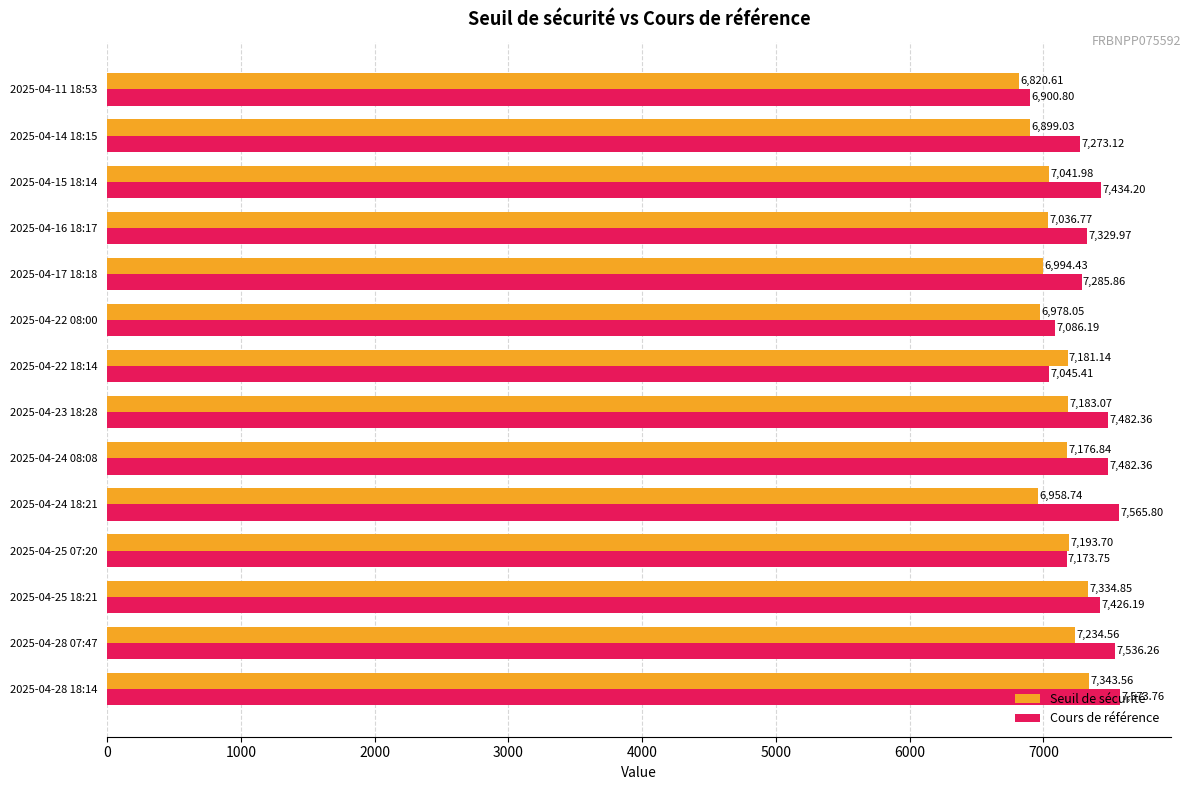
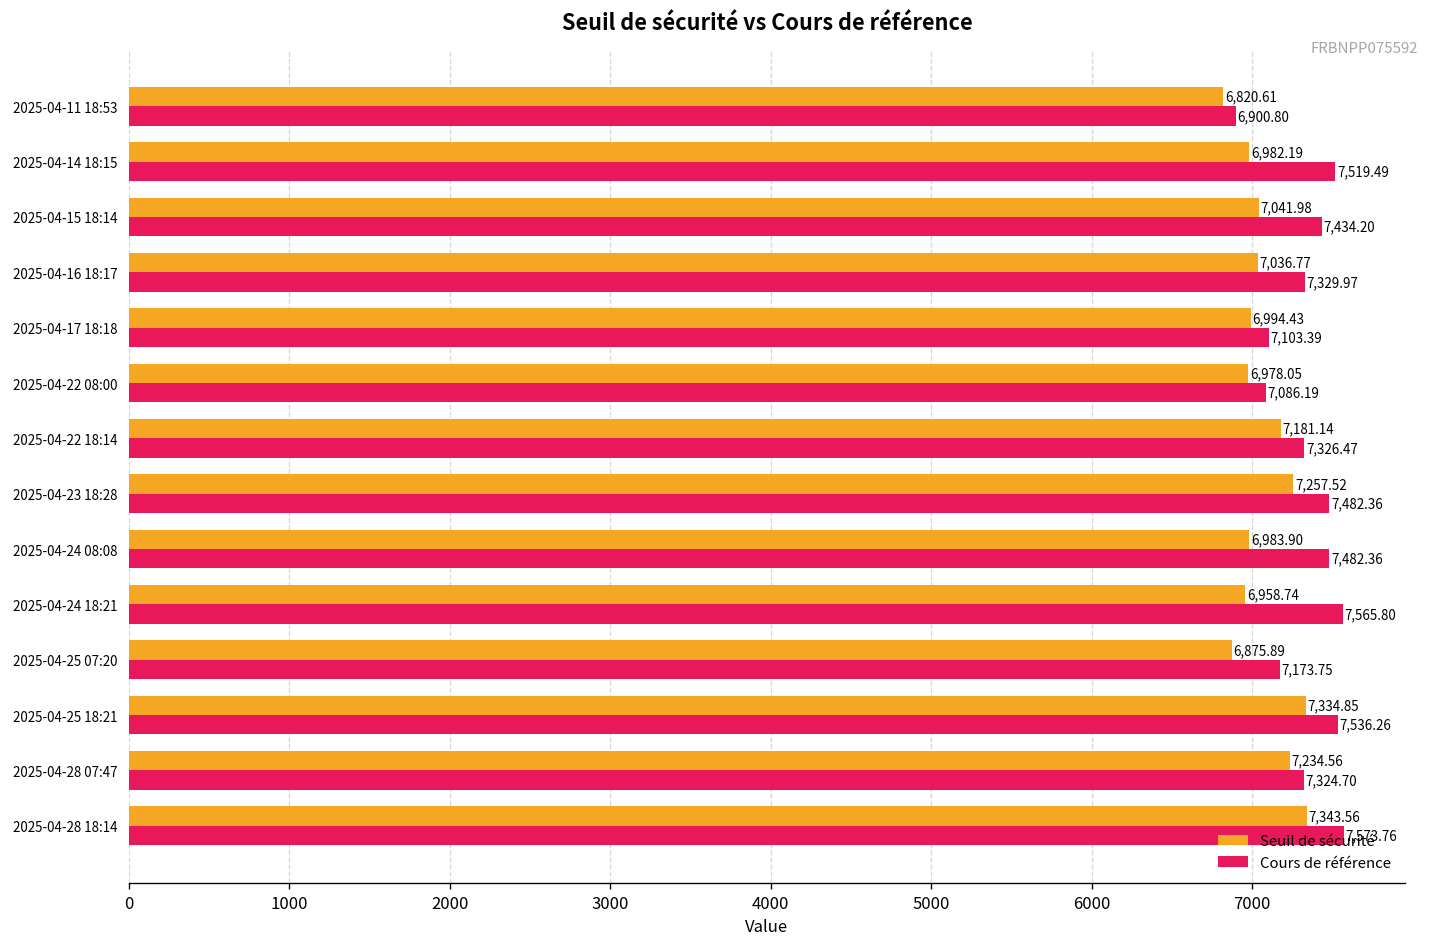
  {
    "Seuil de sécurité": {
      "2025-04-11 18:53": "6,820.61",
-     "2025-04-14 18:15": "6,899.03",
+     "2025-04-14 18:15": "6,982.19",
      "2025-04-15 18:14": "7,041.98",
      "2025-04-16 18:17": "7,036.77",
      "2025-04-17 18:18": "6,994.43",
      "2025-04-22 08:00": "6,978.05",
      "2025-04-22 18:14": "7,181.14",
-     "2025-04-23 18:28": "7,183.07",
-     "2025-04-24 08:08": "7,176.84",
+     "2025-04-23 18:28": "7,257.52",
+     "2025-04-24 08:08": "6,983.90",
      "2025-04-24 18:21": "6,958.74",
-     "2025-04-25 07:20": "7,193.70",
+     "2025-04-25 07:20": "6,875.89",
      "2025-04-25 18:21": "7,334.85",
      "2025-04-28 07:47": "7,234.56",
      "2025-04-28 18:14": "7,343.56"
    },
    "Cours de référence": {
      "2025-04-11 18:53": "6,900.80",
-     "2025-04-14 18:15": "7,273.12",
+     "2025-04-14 18:15": "7,519.49",
      "2025-04-15 18:14": "7,434.20",
      "2025-04-16 18:17": "7,329.97",
-     "2025-04-17 18:18": "7,285.86",
+     "2025-04-17 18:18": "7,103.39",
      "2025-04-22 08:00": "7,086.19",
-     "2025-04-22 18:14": "7,045.41",
+     "2025-04-22 18:14": "7,326.47",
      "2025-04-23 18:28": "7,482.36",
      "2025-04-24 08:08": "7,482.36",
      "2025-04-24 18:21": "7,565.80",
      "2025-04-25 07:20": "7,173.75",
-     "2025-04-25 18:21": "7,426.19",
-     "2025-04-28 07:47": "7,536.26",
+     "2025-04-25 18:21": "7,536.26",
+     "2025-04-28 07:47": "7,324.70",
      "2025-04-28 18:14": "7,573.76"
    }
  }
